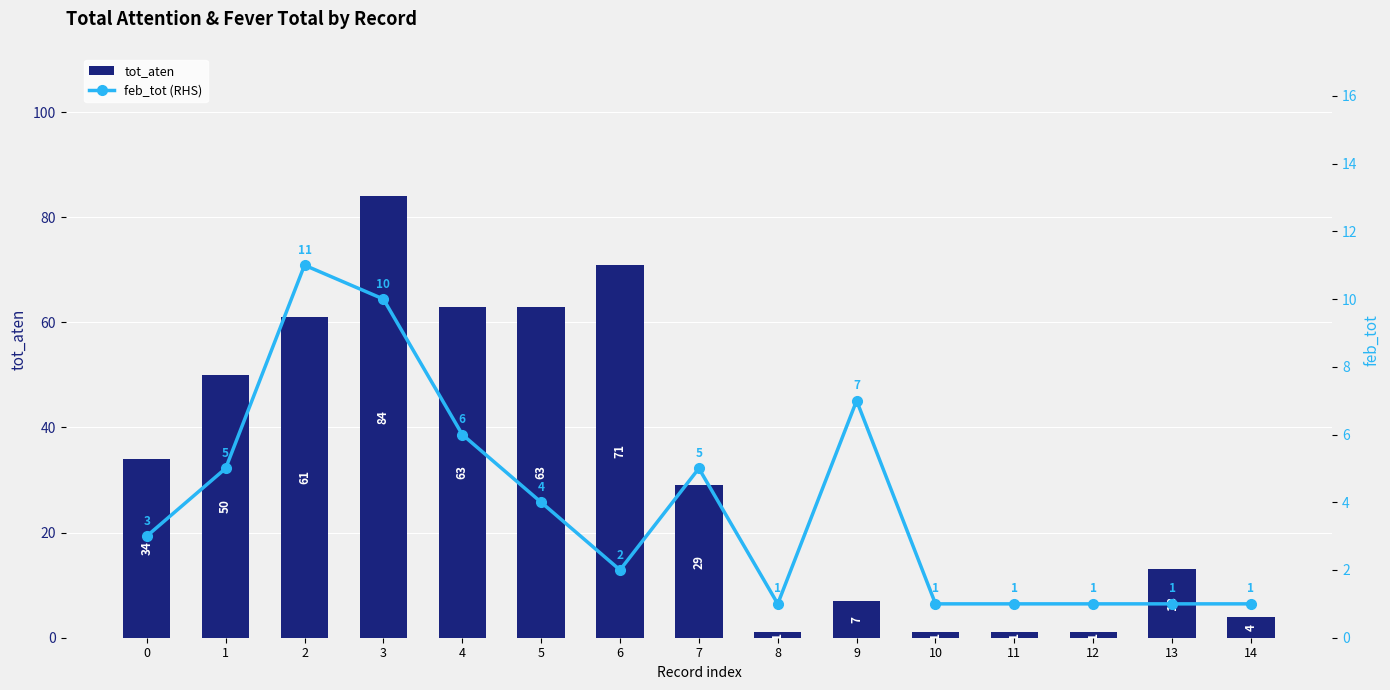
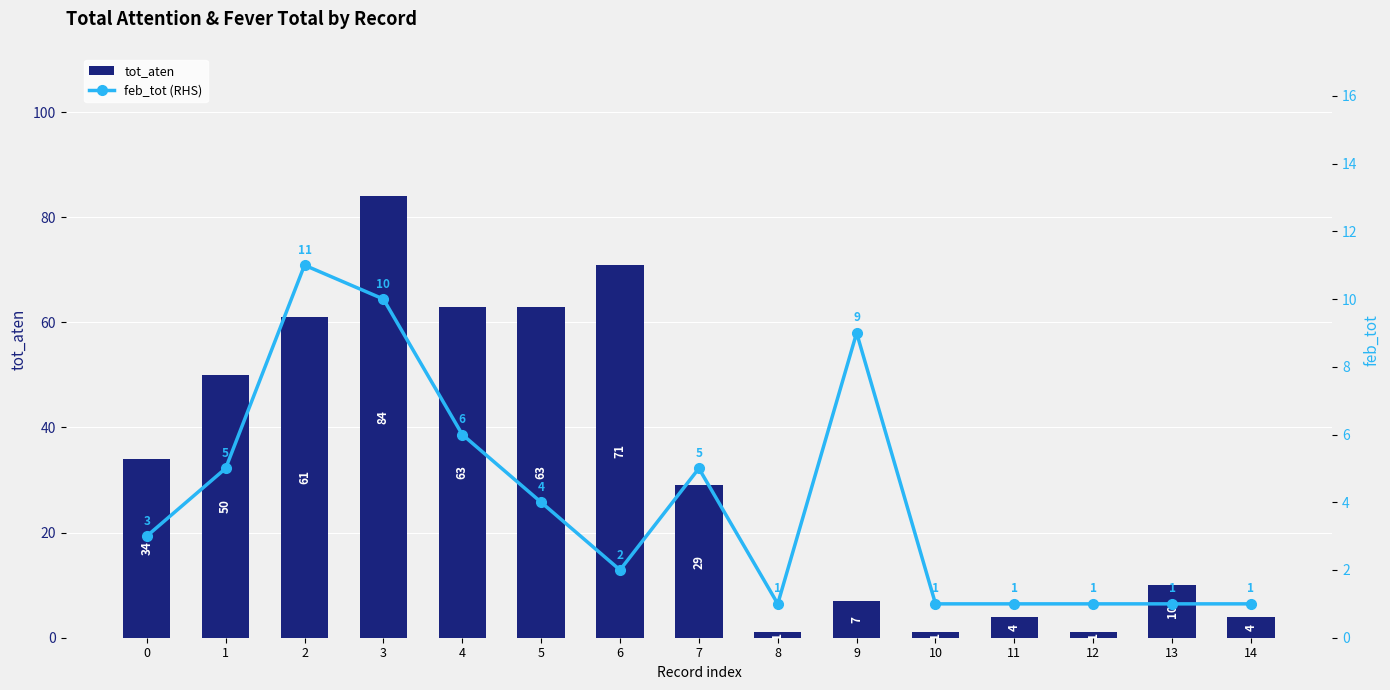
  {
    "tot_aten": {
      "0": 34,
      "1": 50,
      "2": 61,
      "3": 84,
      "4": 63,
      "5": 63,
      "6": 71,
      "7": 29,
      "8": 1,
      "9": 7,
      "10": 1,
-     "11": 1,
+     "11": 4,
      "12": 1,
-     "13": 13,
+     "13": 10,
      "14": 4
    },
    "feb_tot (RHS)": {
      "0": 3,
      "1": 5,
      "2": 11,
      "3": 10,
      "4": 6,
      "5": 4,
      "6": 2,
      "7": 5,
      "8": 1,
-     "9": 7,
+     "9": 9,
      "10": 1,
      "11": 1,
      "12": 1,
      "13": 1,
      "14": 1
    }
  }
